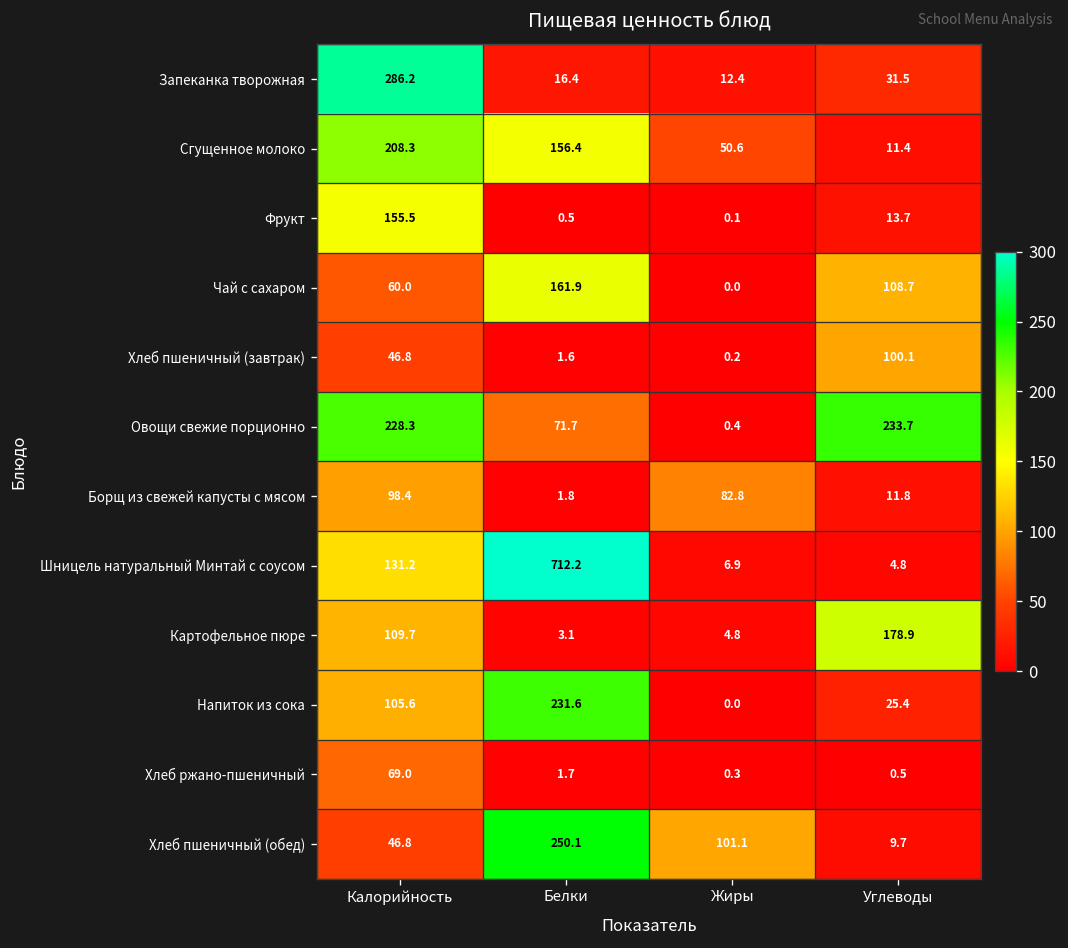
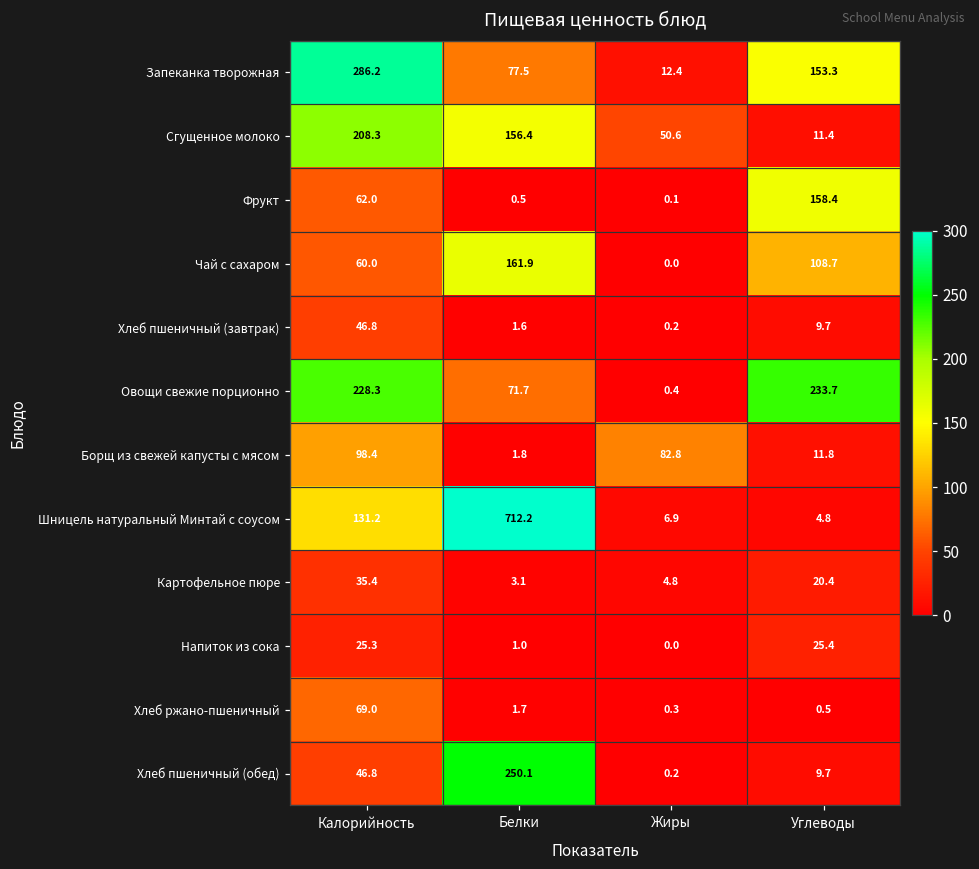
  {
    "Запеканка творожная": {
      "Калорийность": 286.2,
-     "Белки": 16.4,
+     "Белки": 77.5,
      "Жиры": 12.4,
-     "Углеводы": 31.5
+     "Углеводы": 153.3
    },
    "Сгущенное молоко": {
      "Калорийность": 208.3,
      "Белки": 156.4,
      "Жиры": 50.6,
      "Углеводы": 11.4
    },
    "Фрукт": {
-     "Калорийность": 155.5,
+     "Калорийность": 62.0,
      "Белки": 0.5,
      "Жиры": 0.1,
-     "Углеводы": 13.7
+     "Углеводы": 158.4
    },
    "Чай с сахаром": {
      "Калорийность": 60.0,
      "Белки": 161.9,
      "Жиры": 0.0,
      "Углеводы": 108.7
    },
    "Хлеб пшеничный (завтрак)": {
      "Калорийность": 46.8,
      "Белки": 1.6,
      "Жиры": 0.2,
-     "Углеводы": 100.1
+     "Углеводы": 9.7
    },
    "Овощи свежие порционно": {
      "Калорийность": 228.3,
      "Белки": 71.7,
      "Жиры": 0.4,
      "Углеводы": 233.7
    },
    "Борщ из свежей капусты с мясом": {
      "Калорийность": 98.4,
      "Белки": 1.8,
      "Жиры": 82.8,
      "Углеводы": 11.8
    },
    "Шницель натуральный Минтай с соусом": {
      "Калорийность": 131.2,
      "Белки": 712.2,
      "Жиры": 6.9,
      "Углеводы": 4.8
    },
    "Картофельное пюре": {
-     "Калорийность": 109.7,
+     "Калорийность": 35.4,
      "Белки": 3.1,
      "Жиры": 4.8,
-     "Углеводы": 178.9
+     "Углеводы": 20.4
    },
    "Напиток из сока": {
-     "Калорийность": 105.6,
-     "Белки": 231.6,
+     "Калорийность": 25.3,
+     "Белки": 1.0,
      "Жиры": 0.0,
      "Углеводы": 25.4
    },
    "Хлеб ржано-пшеничный": {
      "Калорийность": 69.0,
      "Белки": 1.7,
      "Жиры": 0.3,
      "Углеводы": 0.5
    },
    "Хлеб пшеничный (обед)": {
      "Калорийность": 46.8,
      "Белки": 250.1,
-     "Жиры": 101.1,
+     "Жиры": 0.2,
      "Углеводы": 9.7
    }
  }
